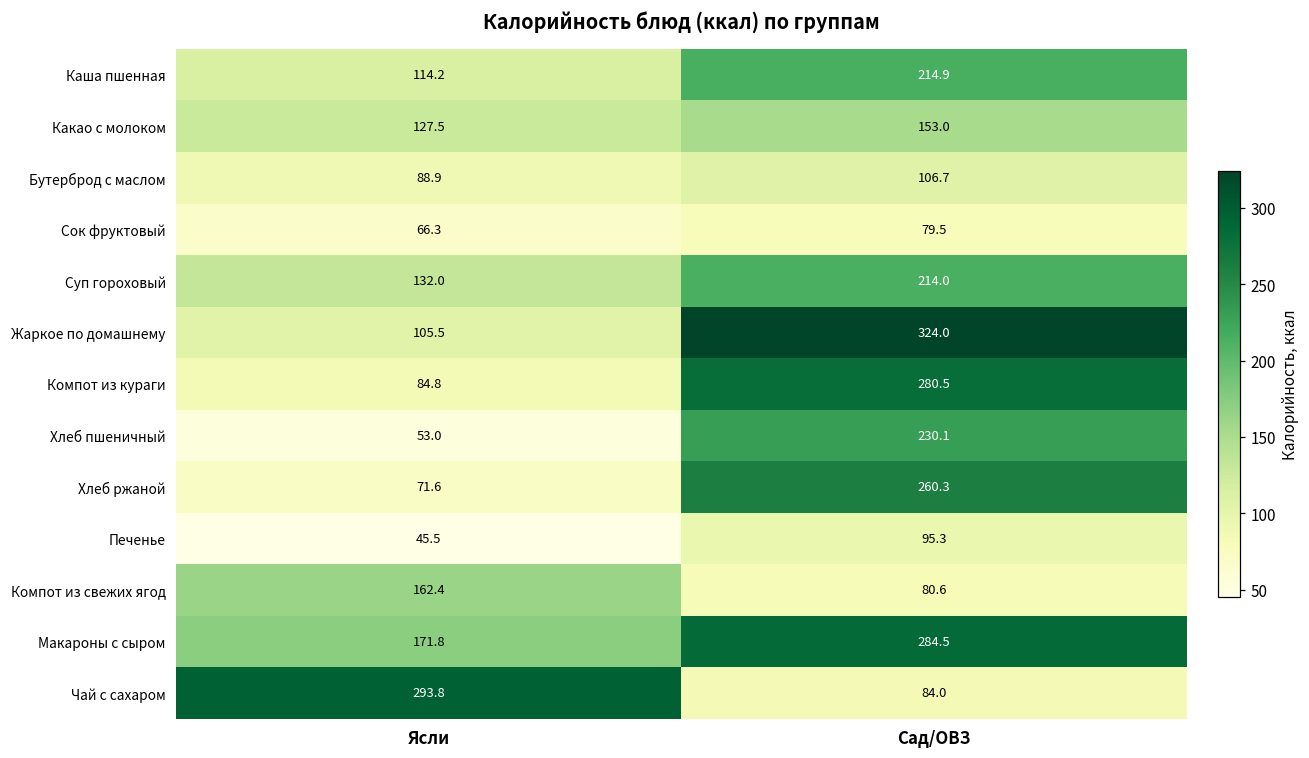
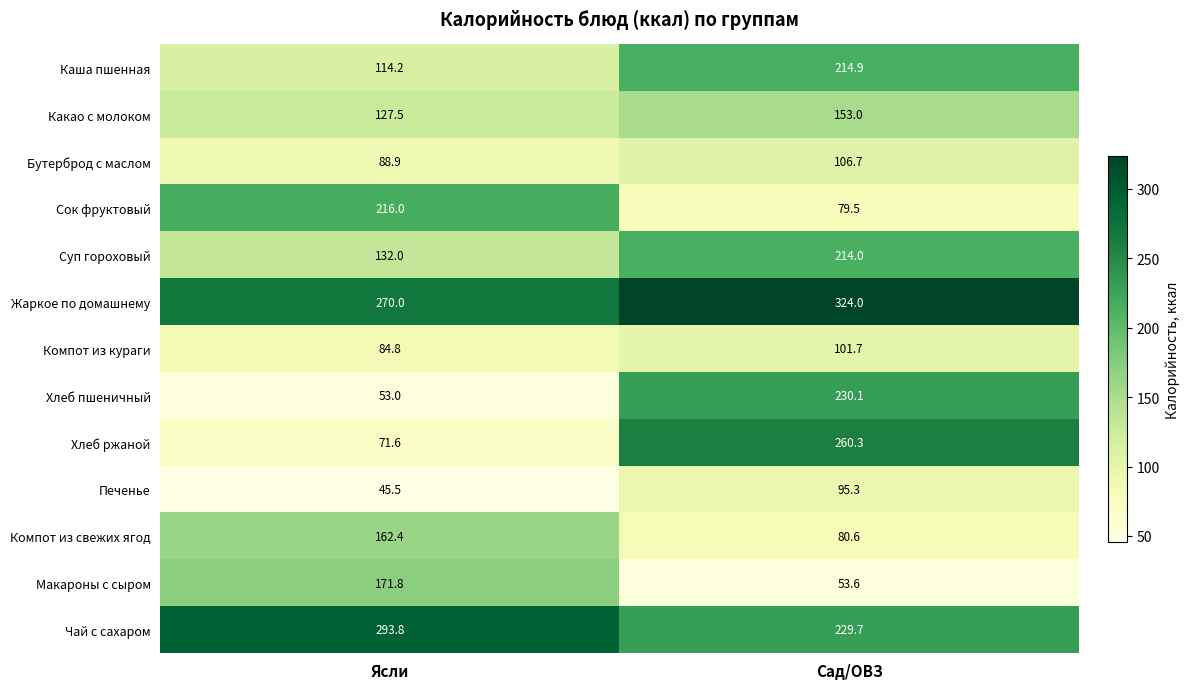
  {
    "Каша пшенная": {
      "Ясли": 114.2,
      "Сад/ОВЗ": 214.9
    },
    "Какао с молоком": {
      "Ясли": 127.5,
      "Сад/ОВЗ": 153.0
    },
    "Бутерброд с маслом": {
      "Ясли": 88.9,
      "Сад/ОВЗ": 106.7
    },
    "Сок фруктовый": {
-     "Ясли": 66.3,
+     "Ясли": 216.0,
      "Сад/ОВЗ": 79.5
    },
    "Суп гороховый": {
      "Ясли": 132.0,
      "Сад/ОВЗ": 214.0
    },
    "Жаркое по домашнему": {
-     "Ясли": 105.5,
+     "Ясли": 270.0,
      "Сад/ОВЗ": 324.0
    },
    "Компот из кураги": {
      "Ясли": 84.8,
-     "Сад/ОВЗ": 280.5
+     "Сад/ОВЗ": 101.7
    },
    "Хлеб пшеничный": {
      "Ясли": 53.0,
      "Сад/ОВЗ": 230.1
    },
    "Хлеб ржаной": {
      "Ясли": 71.6,
      "Сад/ОВЗ": 260.3
    },
    "Печенье": {
      "Ясли": 45.5,
      "Сад/ОВЗ": 95.3
    },
    "Компот из свежих ягод": {
      "Ясли": 162.4,
      "Сад/ОВЗ": 80.6
    },
    "Макароны с сыром": {
      "Ясли": 171.8,
-     "Сад/ОВЗ": 284.5
+     "Сад/ОВЗ": 53.6
    },
    "Чай с сахаром": {
      "Ясли": 293.8,
-     "Сад/ОВЗ": 84.0
+     "Сад/ОВЗ": 229.7
    }
  }
